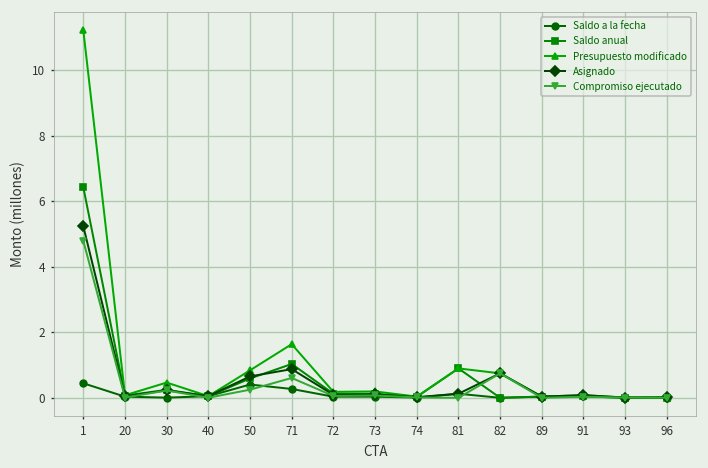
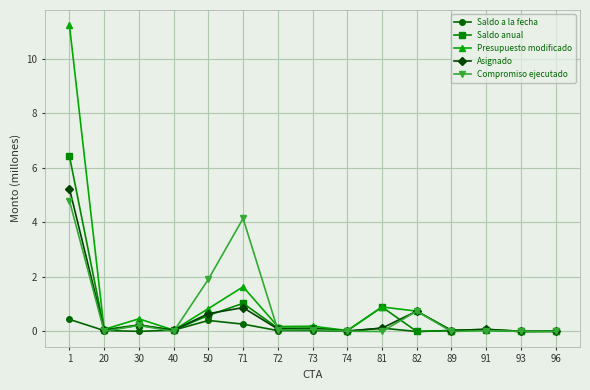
  {
    "Compromiso ejecutado": {
      "1": 4.8,
-     "50": 0.2,
-     "71": 0.6,
+     "50": 1.9,
+     "71": 4.1,
      "81": 0.0
    }
  }
